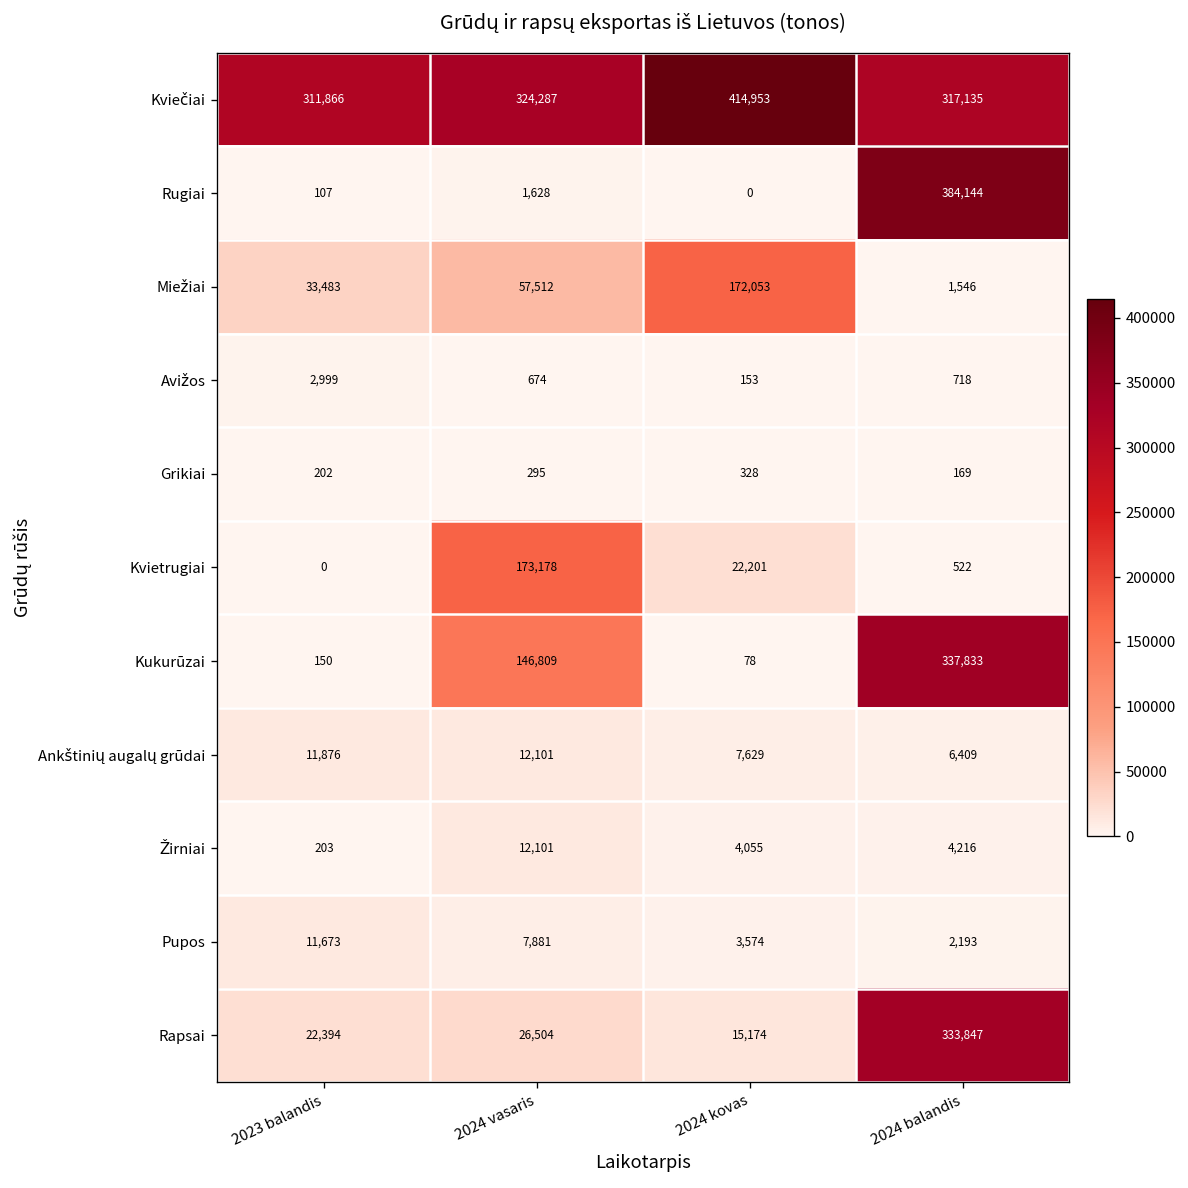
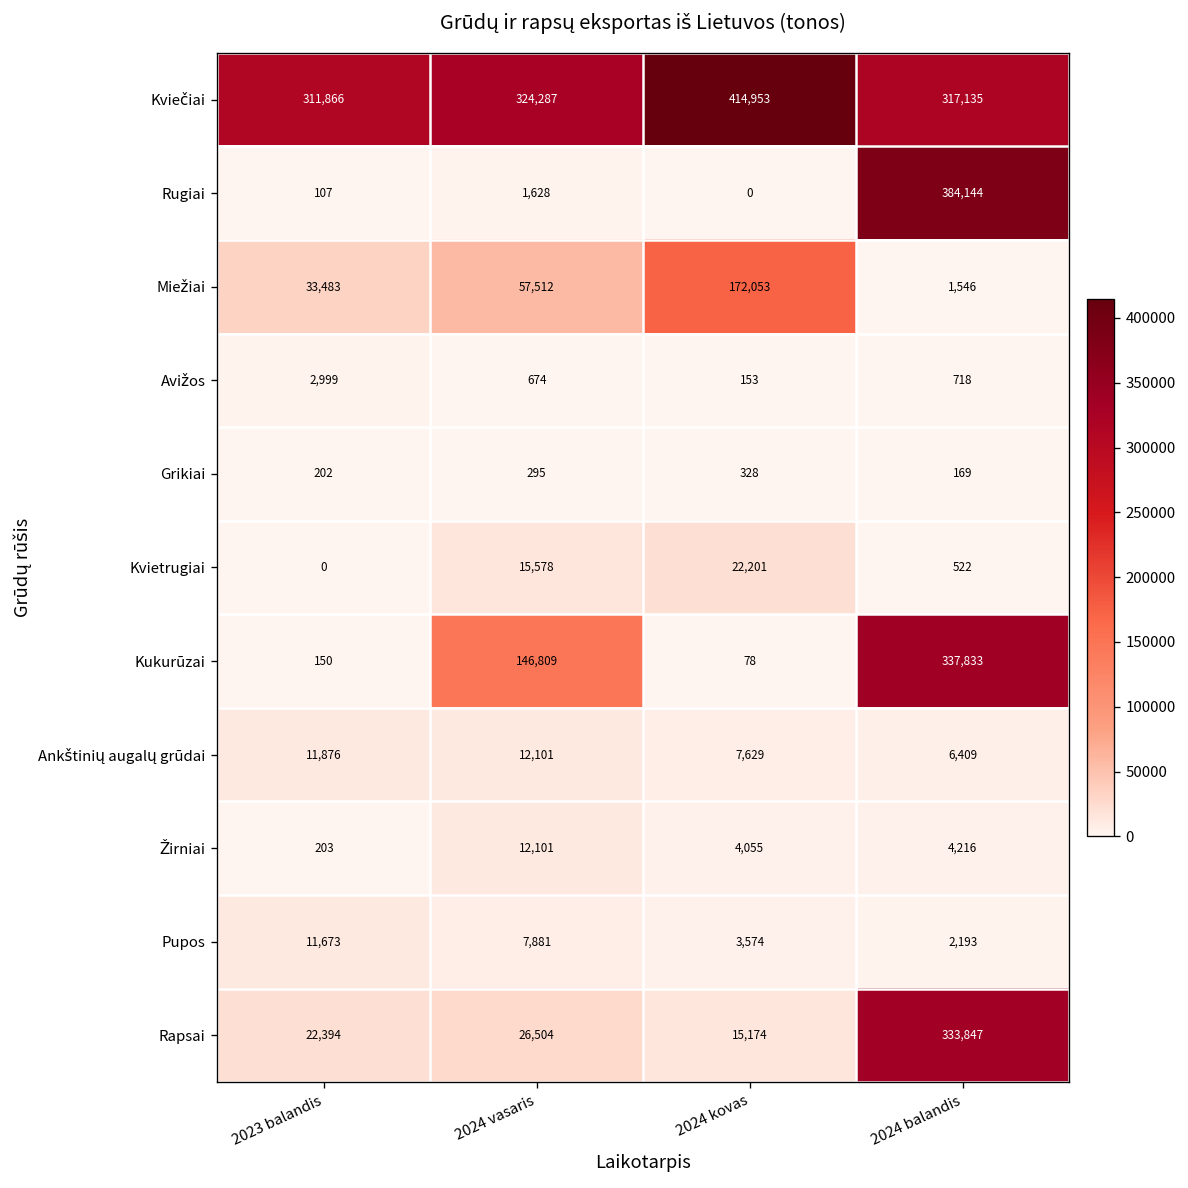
  {
    "Kviečiai": {
      "2023 balandis": "311,866",
      "2024 vasaris": "324,287",
      "2024 kovas": "414,953",
      "2024 balandis": "317,135"
    },
    "Rugiai": {
      "2023 balandis": "107",
      "2024 vasaris": "1,628",
      "2024 kovas": "0",
      "2024 balandis": "384,144"
    },
    "Miežiai": {
      "2023 balandis": "33,483",
      "2024 vasaris": "57,512",
      "2024 kovas": "172,053",
      "2024 balandis": "1,546"
    },
    "Avižos": {
      "2023 balandis": "2,999",
      "2024 vasaris": "674",
      "2024 kovas": "153",
      "2024 balandis": "718"
    },
    "Grikiai": {
      "2023 balandis": "202",
      "2024 vasaris": "295",
      "2024 kovas": "328",
      "2024 balandis": "169"
    },
    "Kvietrugiai": {
      "2023 balandis": "0",
-     "2024 vasaris": "173,178",
+     "2024 vasaris": "15,578",
      "2024 kovas": "22,201",
      "2024 balandis": "522"
    },
    "Kukurūzai": {
      "2023 balandis": "150",
      "2024 vasaris": "146,809",
      "2024 kovas": "78",
      "2024 balandis": "337,833"
    },
    "Ankštinių augalų grūdai": {
      "2023 balandis": "11,876",
      "2024 vasaris": "12,101",
      "2024 kovas": "7,629",
      "2024 balandis": "6,409"
    },
    "Žirniai": {
      "2023 balandis": "203",
      "2024 vasaris": "12,101",
      "2024 kovas": "4,055",
      "2024 balandis": "4,216"
    },
    "Pupos": {
      "2023 balandis": "11,673",
      "2024 vasaris": "7,881",
      "2024 kovas": "3,574",
      "2024 balandis": "2,193"
    },
    "Rapsai": {
      "2023 balandis": "22,394",
      "2024 vasaris": "26,504",
      "2024 kovas": "15,174",
      "2024 balandis": "333,847"
    }
  }
